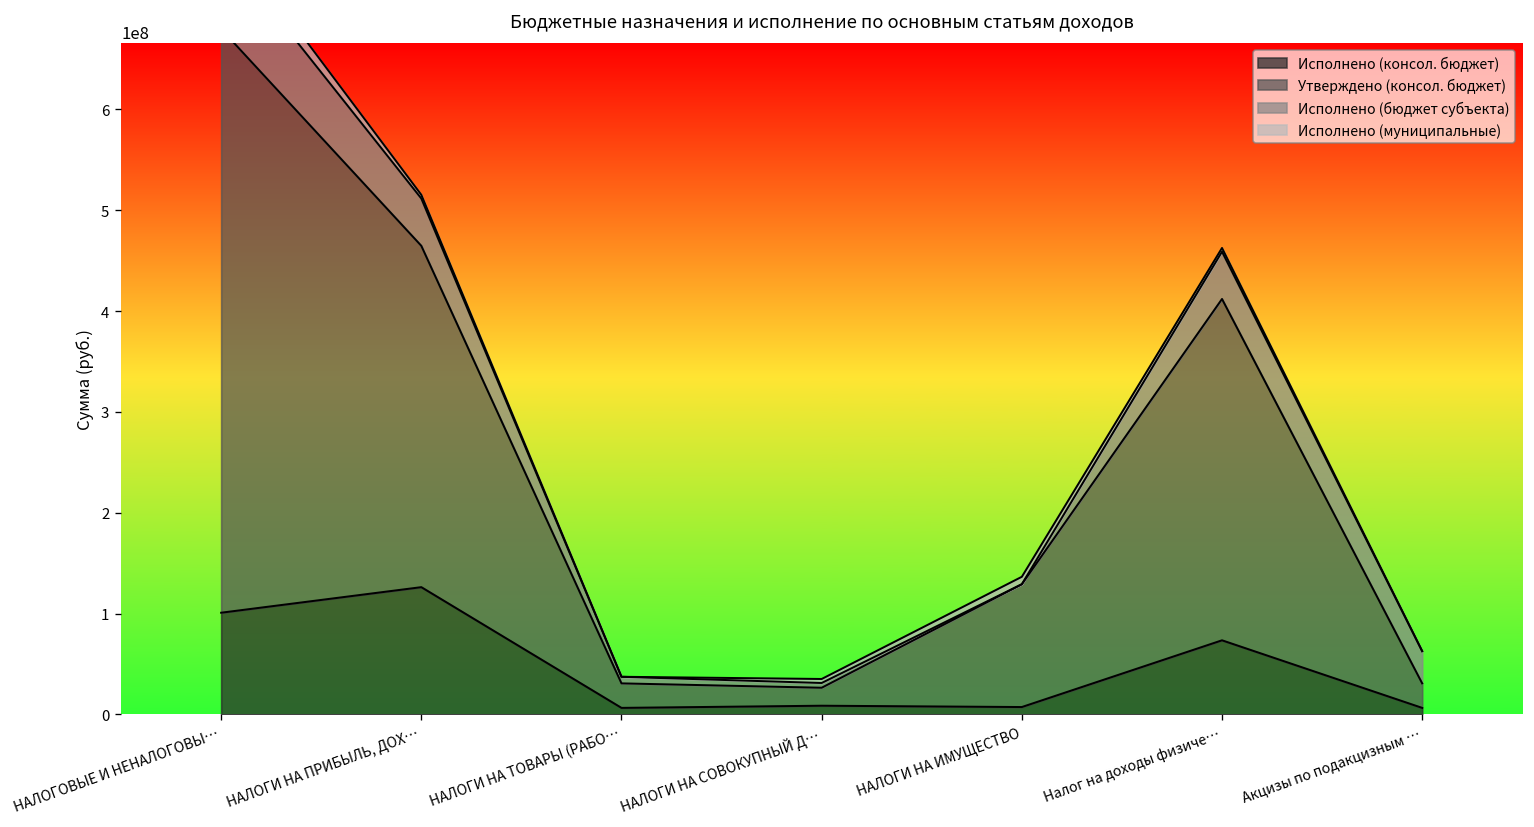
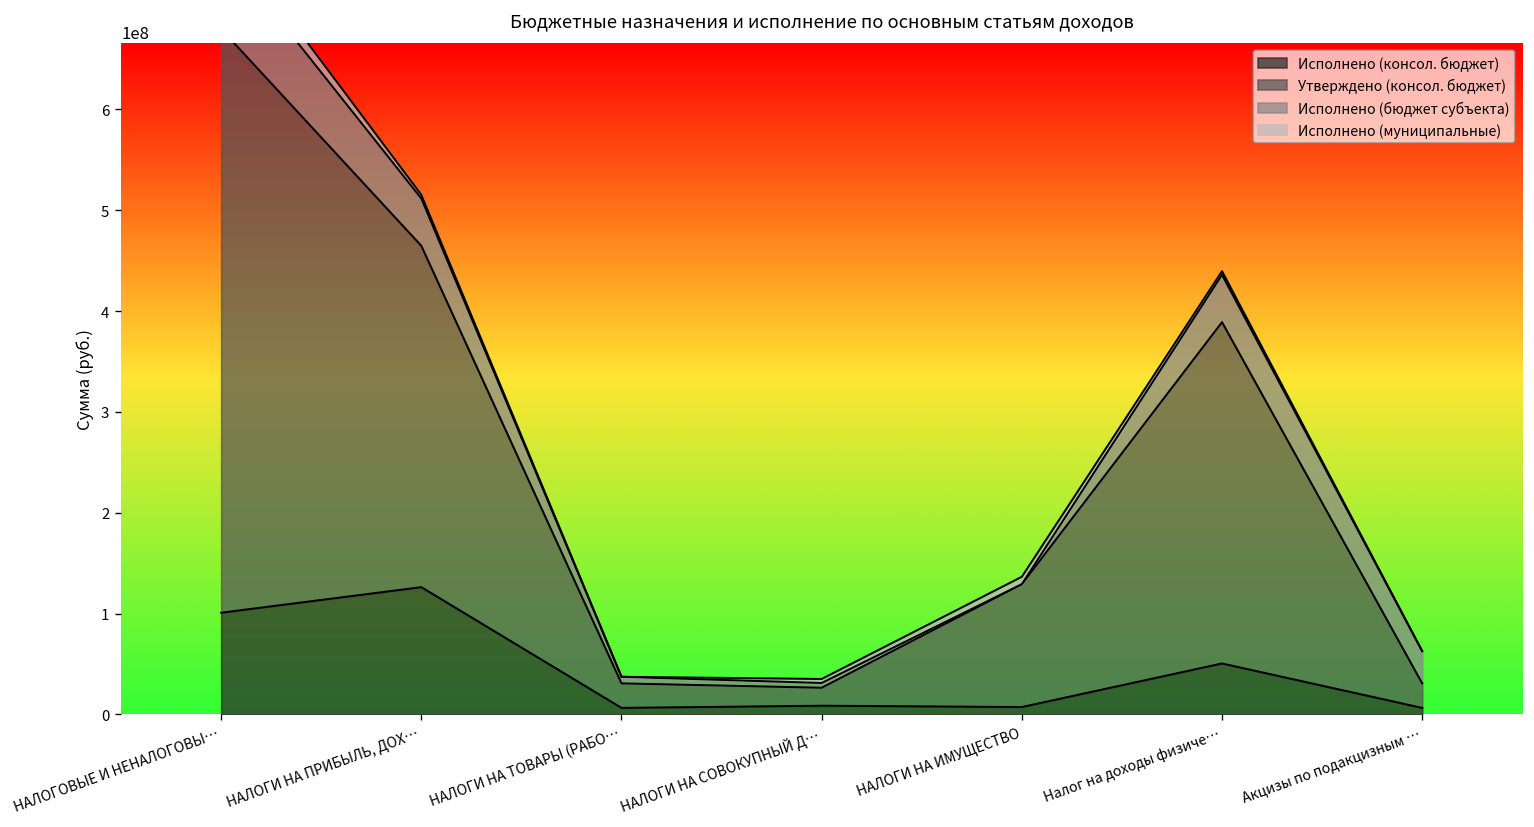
  {
    "Исполнено (консол. бюджет)": {
      "НАЛОГОВЫЕ И НЕНАЛОГОВЫ…": 100000000,
      "НАЛОГИ НА ПРИБЫЛЬ, ДОХ…": 130000000,
      "НАЛОГИ НА ТОВАРЫ (РАБО…": 10000000,
      "НАЛОГИ НА СОВОКУПНЫЙ Д…": 10000000,
      "НАЛОГИ НА ИМУЩЕСТВО": 10000000,
-     "Налог на доходы физиче…": 70000000,
+     "Налог на доходы физиче…": 50000000,
      "Акцизы по подакцизным …": 10000000
    },
    "Утверждено (консол. бюджет)": {
      "НАЛОГИ НА ПРИБЫЛЬ, ДОХ…": 340000000,
      "НАЛОГИ НА ТОВАРЫ (РАБО…": 20000000,
      "НАЛОГИ НА СОВОКУПНЫЙ Д…": 20000000,
      "Налог на доходы физиче…": 340000000,
      "Акцизы по подакцизным …": 20000000
    },
    "Исполнено (бюджет субъекта)": {
      "НАЛОГИ НА ПРИБЫЛЬ, ДОХ…": 50000000,
      "НАЛОГИ НА СОВОКУПНЫЙ Д…": 0,
      "Налог на доходы физиче…": 50000000
    },
    "Исполнено (муниципальные)": {
      "НАЛОГИ НА ПРИБЫЛЬ, ДОХ…": 0,
      "НАЛОГИ НА СОВОКУПНЫЙ Д…": 0,
      "НАЛОГИ НА ИМУЩЕСТВО": 10000000,
      "Налог на доходы физиче…": 0
    }
  }
